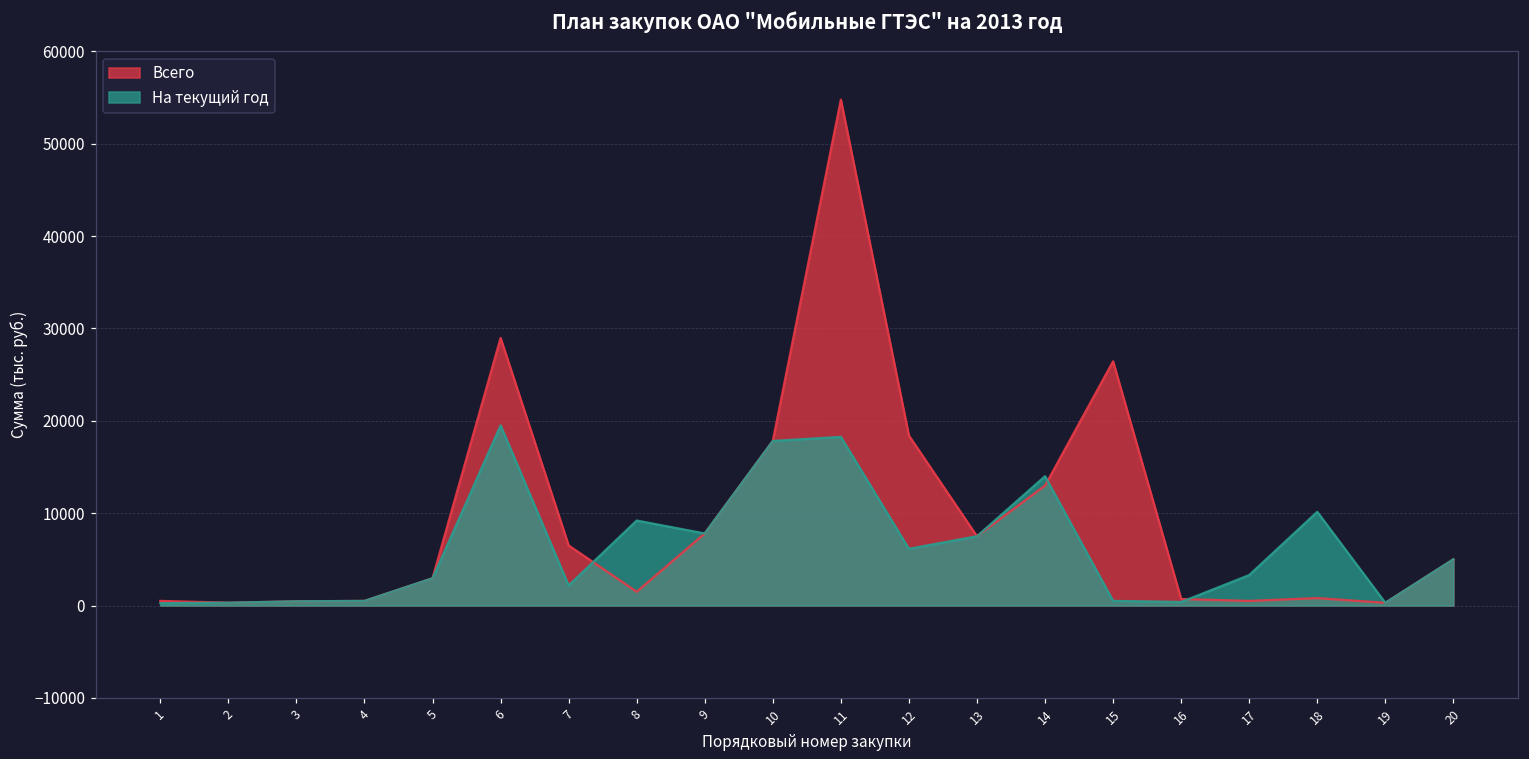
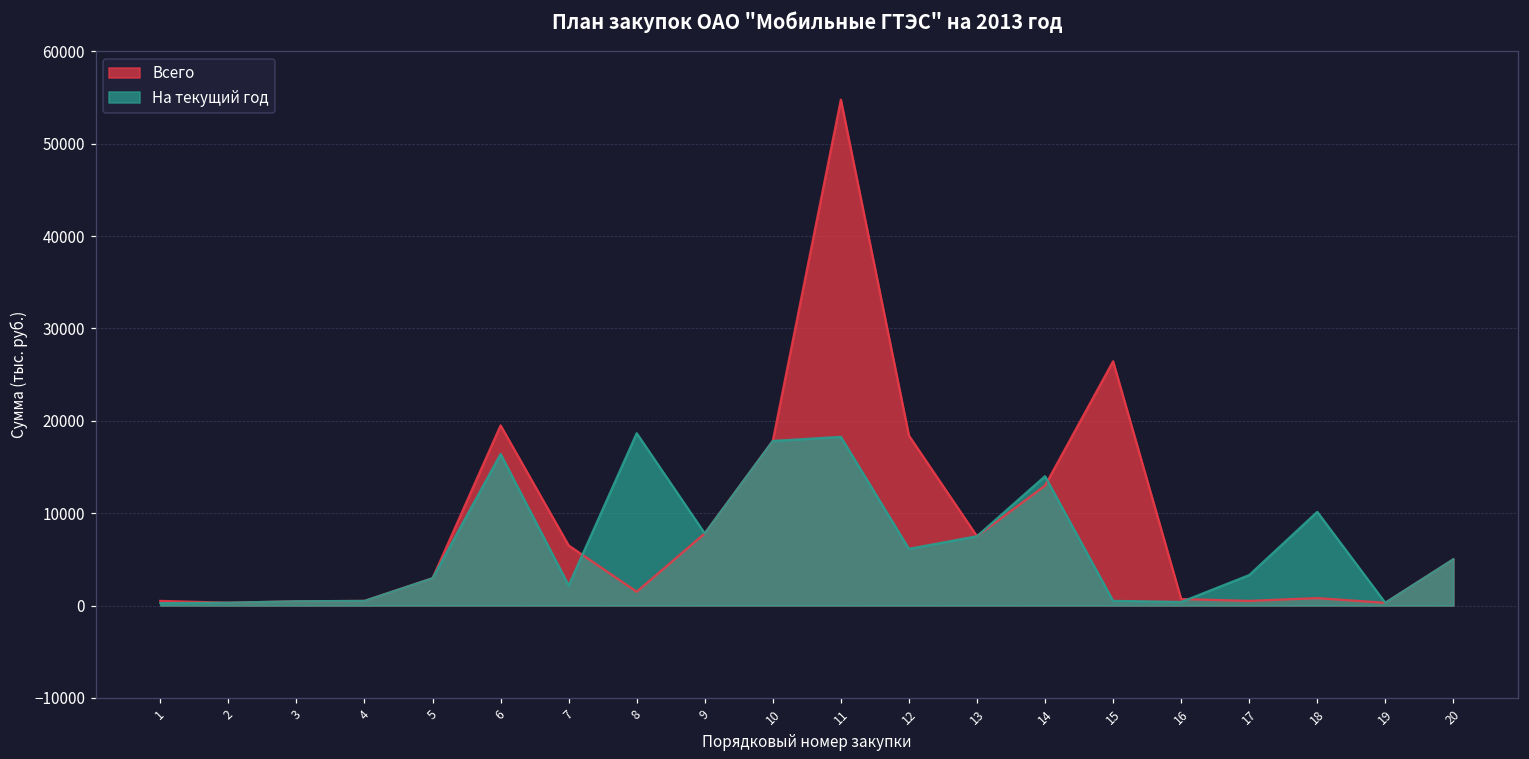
  {
    "Всего": {
-     "6": 29000,
+     "6": 20000,
      "7": 7000,
      "8": 1000,
      "11": 55000,
      "12": 18000,
      "14": 13000,
      "15": 26000,
      "16": 1000,
      "17": 0,
      "18": 1000
    },
    "На текущий год": {
-     "6": 20000,
+     "6": 16000,
      "7": 2000,
-     "8": 9000,
+     "8": 19000,
      "11": 18000,
      "12": 6000,
      "14": 14000,
      "15": 1000,
      "16": 0,
      "17": 3000,
      "18": 10000
    }
  }
